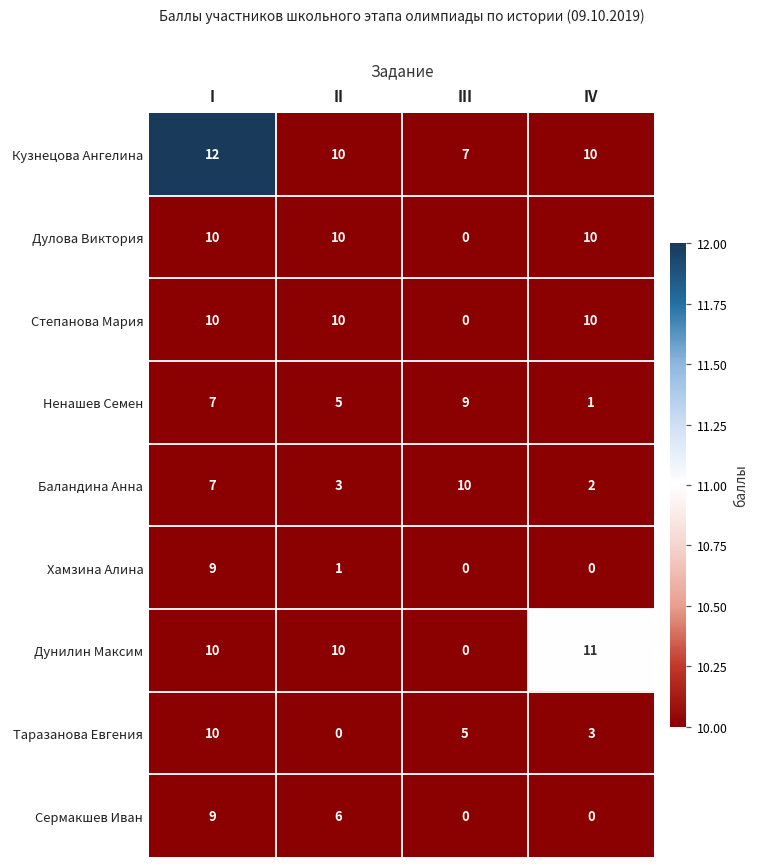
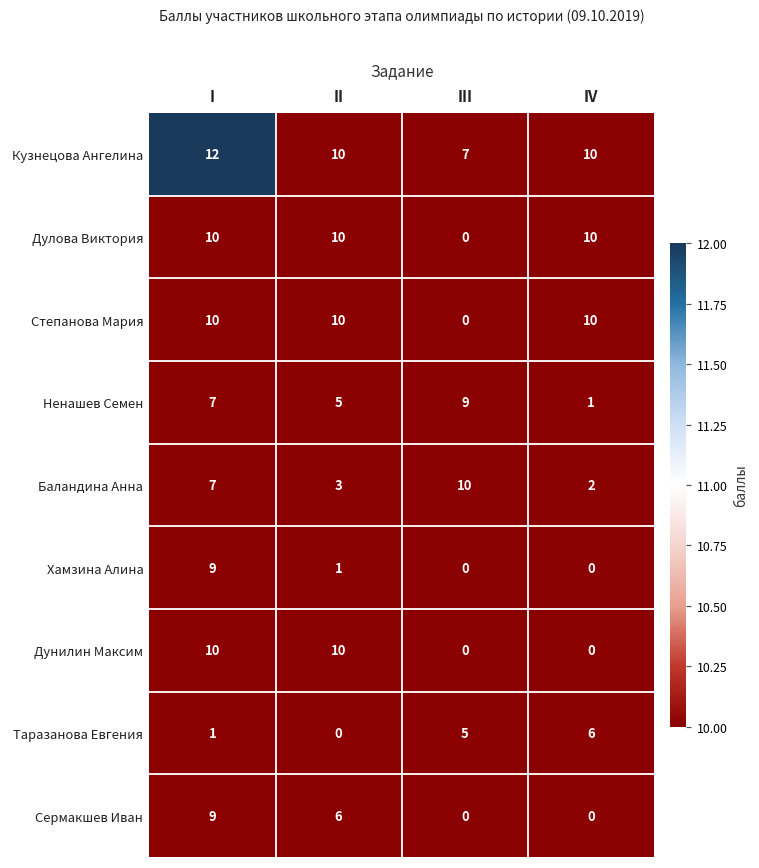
  {
    "Кузнецова Ангелина": {
      "I": 12,
      "II": 10,
      "III": 7,
      "IV": 10
    },
    "Дулова Виктория": {
      "I": 10,
      "II": 10,
      "III": 0,
      "IV": 10
    },
    "Степанова Мария": {
      "I": 10,
      "II": 10,
      "III": 0,
      "IV": 10
    },
    "Ненашев Семен": {
      "I": 7,
      "II": 5,
      "III": 9,
      "IV": 1
    },
    "Баландина Анна": {
      "I": 7,
      "II": 3,
      "III": 10,
      "IV": 2
    },
    "Хамзина Алина": {
      "I": 9,
      "II": 1,
      "III": 0,
      "IV": 0
    },
    "Дунилин Максим": {
      "I": 10,
      "II": 10,
      "III": 0,
-     "IV": 11
+     "IV": 0
    },
    "Таразанова Евгения": {
-     "I": 10,
+     "I": 1,
      "II": 0,
      "III": 5,
-     "IV": 3
+     "IV": 6
    },
    "Сермакшев Иван": {
      "I": 9,
      "II": 6,
      "III": 0,
      "IV": 0
    }
  }
